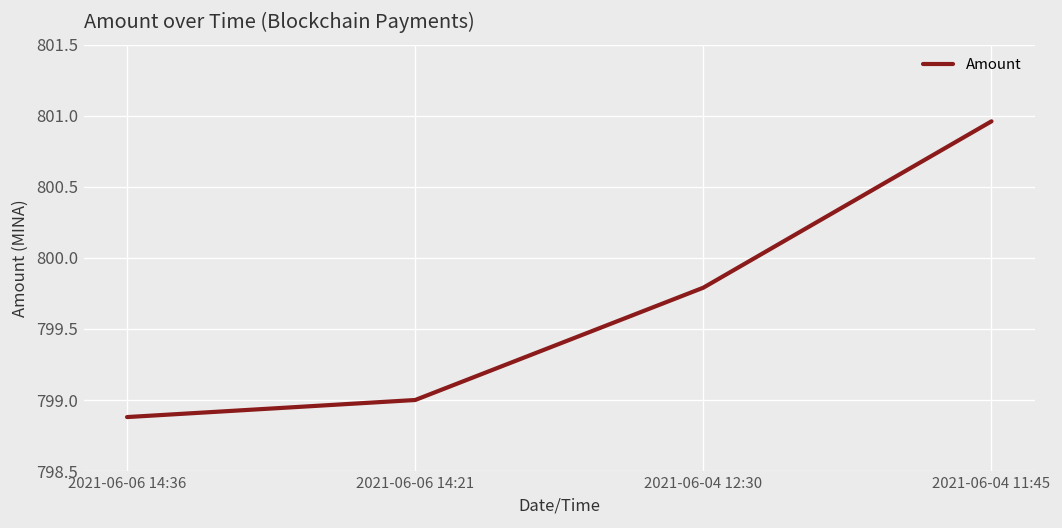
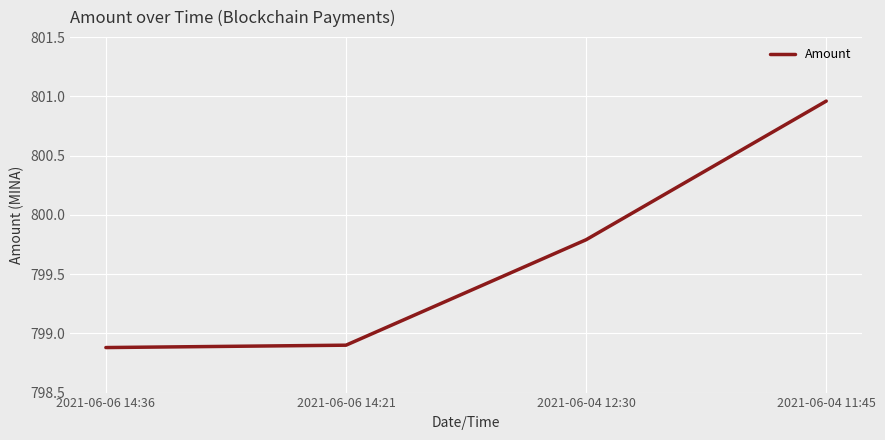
  {
    "2021-06-06 14:36": 798.9,
-   "2021-06-06 14:21": 799.0,
+   "2021-06-06 14:21": 798.9,
    "2021-06-04 12:30": 799.8,
    "2021-06-04 11:45": 800.96
  }
